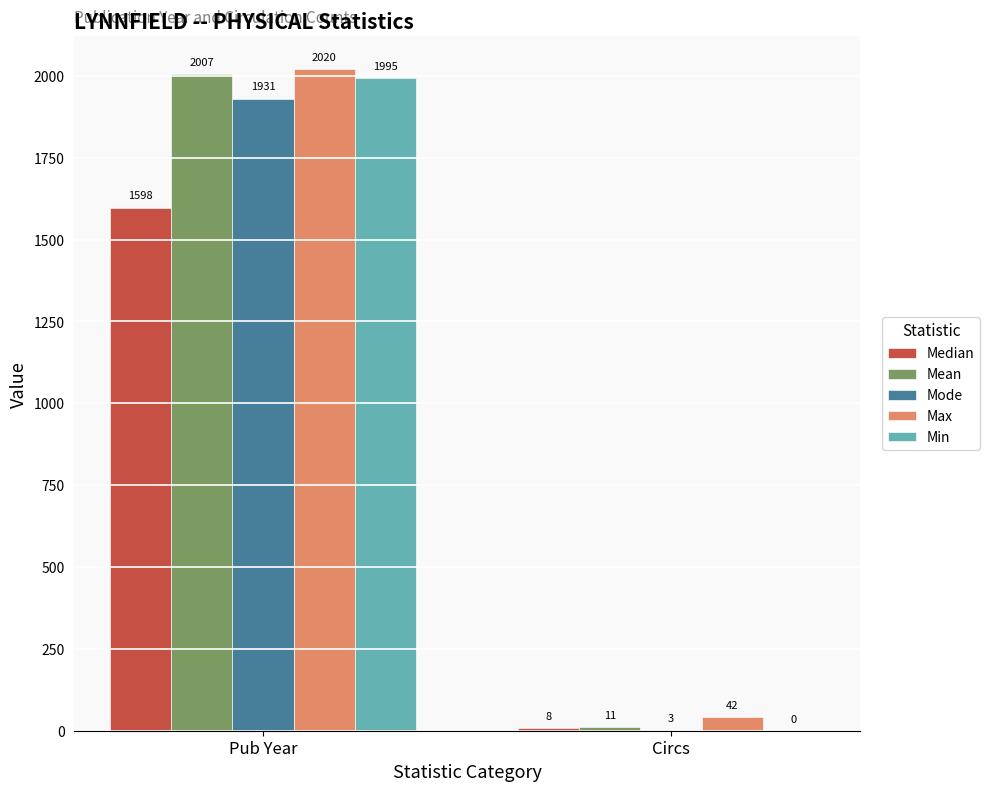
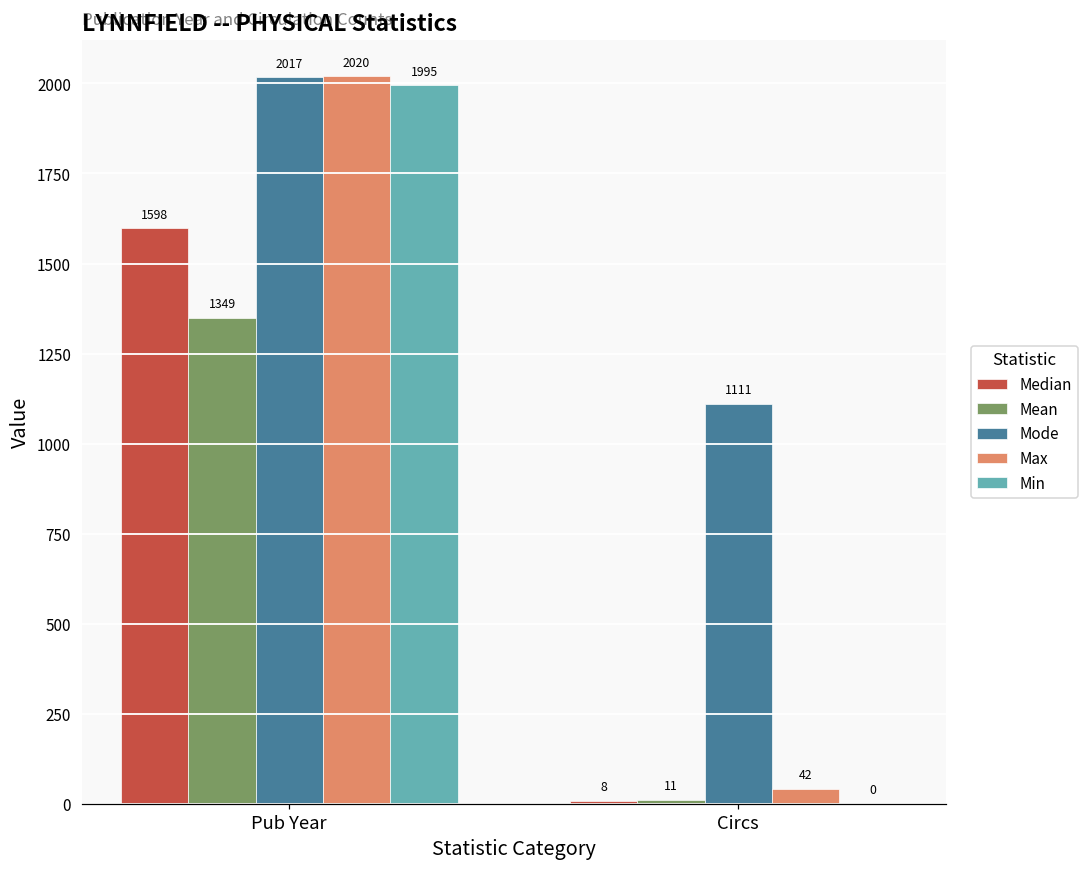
  {
    "Median": {
      "Pub Year": 1598,
      "Circs": 8
    },
    "Mean": {
-     "Pub Year": 2007,
+     "Pub Year": 1349,
      "Circs": 11
    },
    "Mode": {
-     "Pub Year": 1931,
-     "Circs": 3
+     "Pub Year": 2017,
+     "Circs": 1111
    },
    "Max": {
      "Pub Year": 2020,
      "Circs": 42
    },
    "Min": {
      "Pub Year": 1995,
      "Circs": 0
    }
  }
